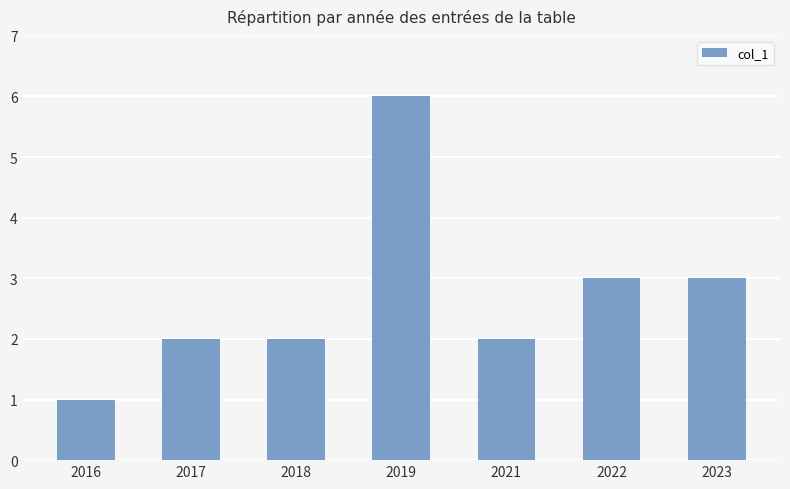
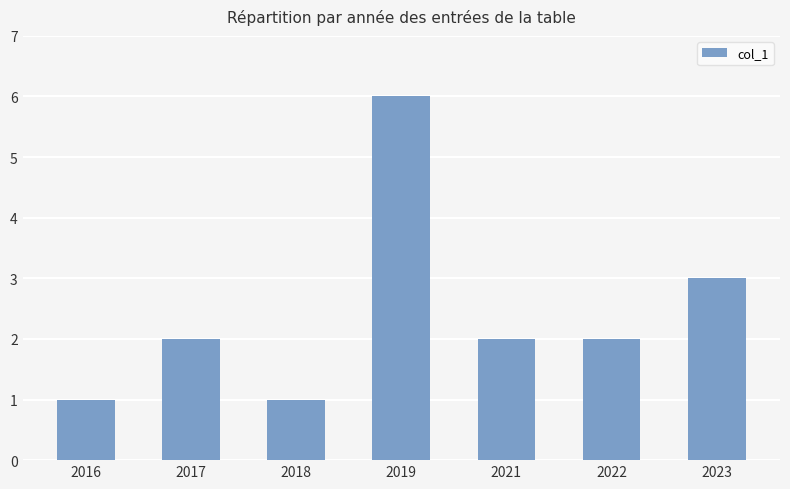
  {
    "2016": 1,
    "2017": 2,
-   "2018": 2,
+   "2018": 1,
    "2019": 6,
    "2021": 2,
-   "2022": 3,
+   "2022": 2,
    "2023": 3
  }
